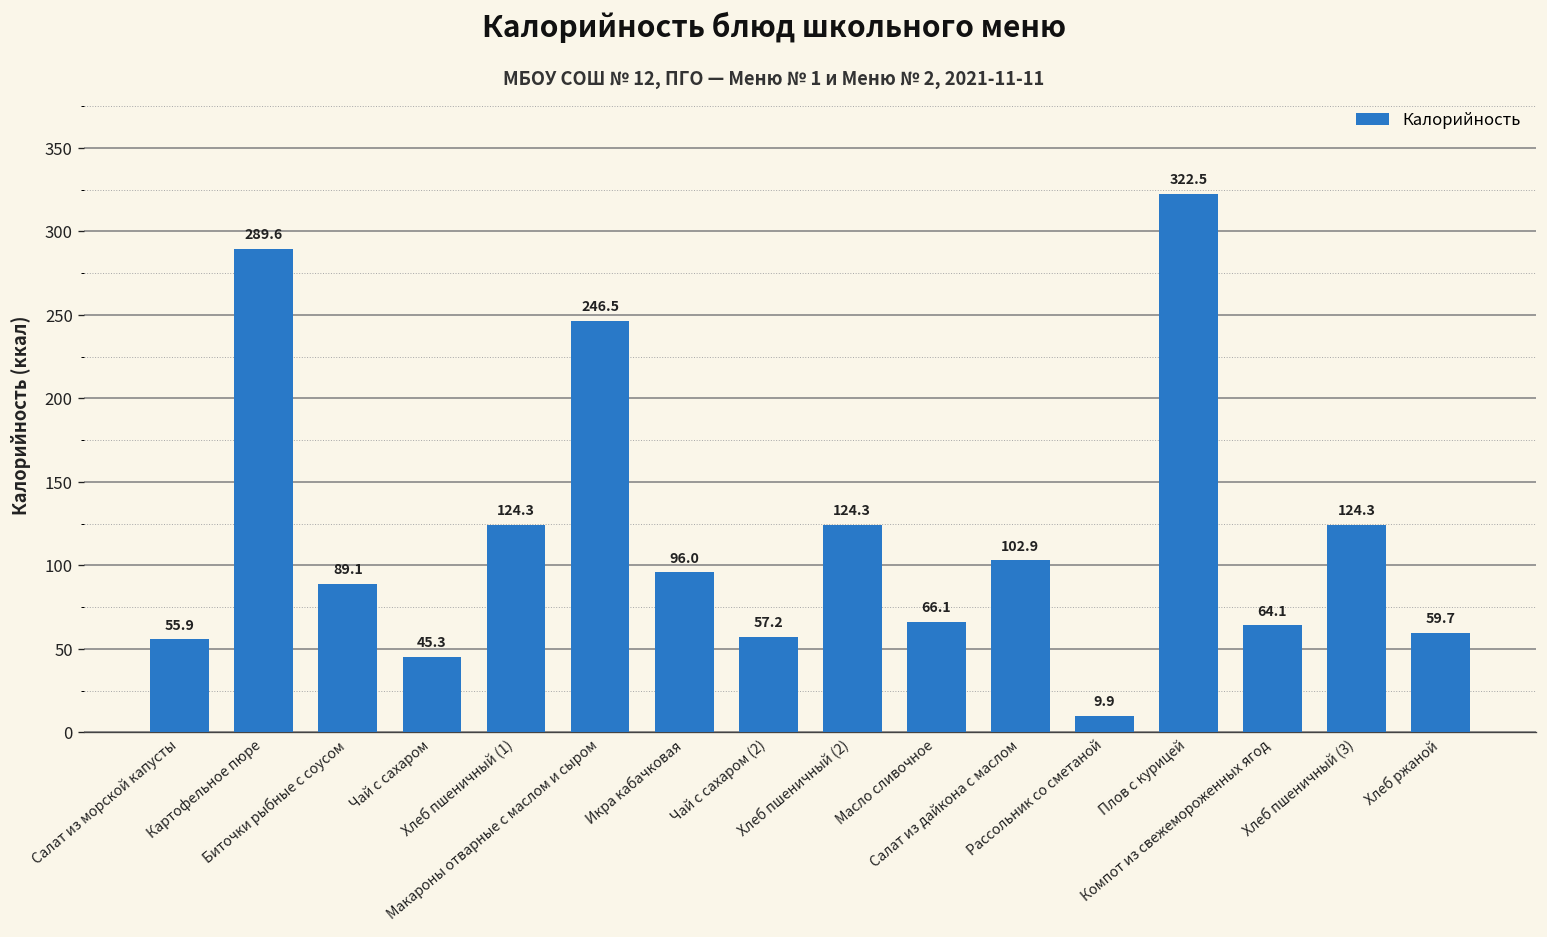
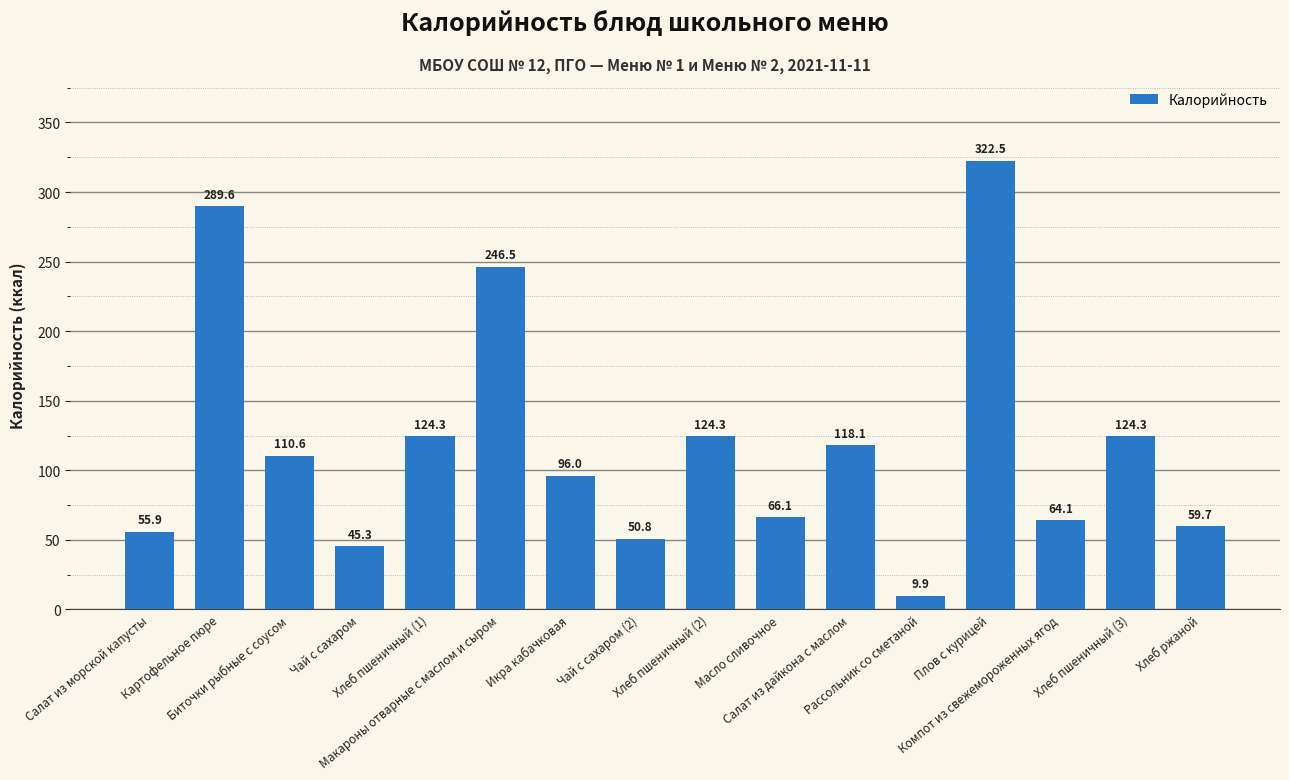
  {
    "Салат из морской капусты": 55.9,
    "Картофельное пюре": 289.6,
-   "Биточки рыбные с соусом": 89.1,
+   "Биточки рыбные с соусом": 110.6,
    "Чай с сахаром": 45.3,
    "Хлеб пшеничный (1)": 124.3,
    "Макароны отварные с маслом и сыром": 246.5,
    "Икра кабачковая": 96.0,
-   "Чай с сахаром (2)": 57.2,
+   "Чай с сахаром (2)": 50.8,
    "Хлеб пшеничный (2)": 124.3,
    "Масло сливочное": 66.1,
-   "Салат из дайкона с маслом": 102.9,
+   "Салат из дайкона с маслом": 118.1,
    "Рассольник со сметаной": 9.9,
    "Плов с курицей": 322.5,
    "Компот из свежемороженных ягод": 64.1,
    "Хлеб пшеничный (3)": 124.3,
    "Хлеб ржаной": 59.7
  }
